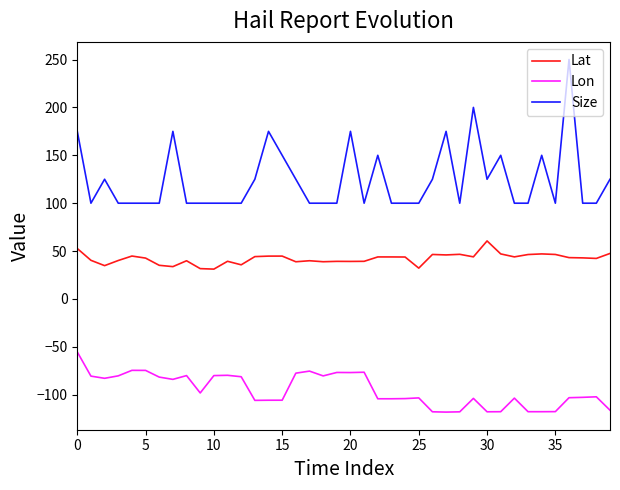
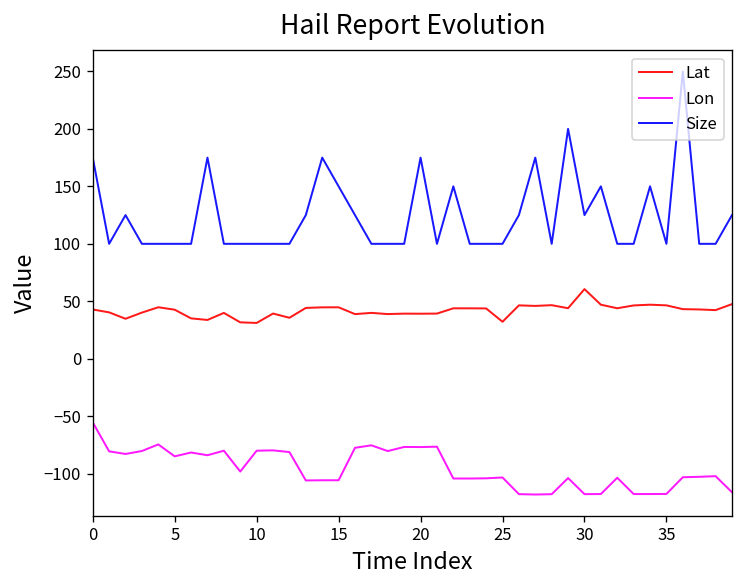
  {
    "Lat": {
-     "0": 50,
+     "0": 40,
      "5": 40,
      "10": 30,
      "15": 40,
      "20": 40,
      "25": 30,
      "30": 60,
      "35": 50
    },
    "Lon": {
      "0": -60,
-     "5": -70,
+     "5": -80,
      "10": -80,
      "15": -110,
      "20": -80,
      "25": -100,
      "30": -120,
      "35": -120
    },
    "Size": {
      "0": 180,
      "5": 100,
      "10": 100,
      "15": 150,
      "20": 180,
      "25": 100,
      "30": 130,
      "35": 100
    }
  }
